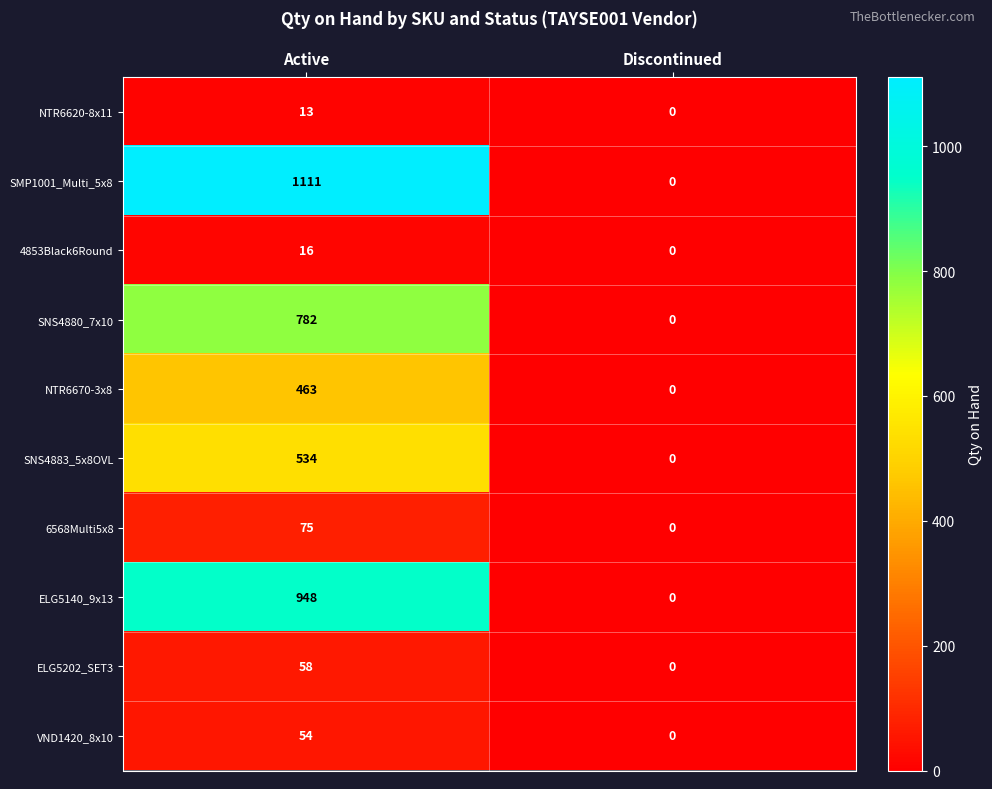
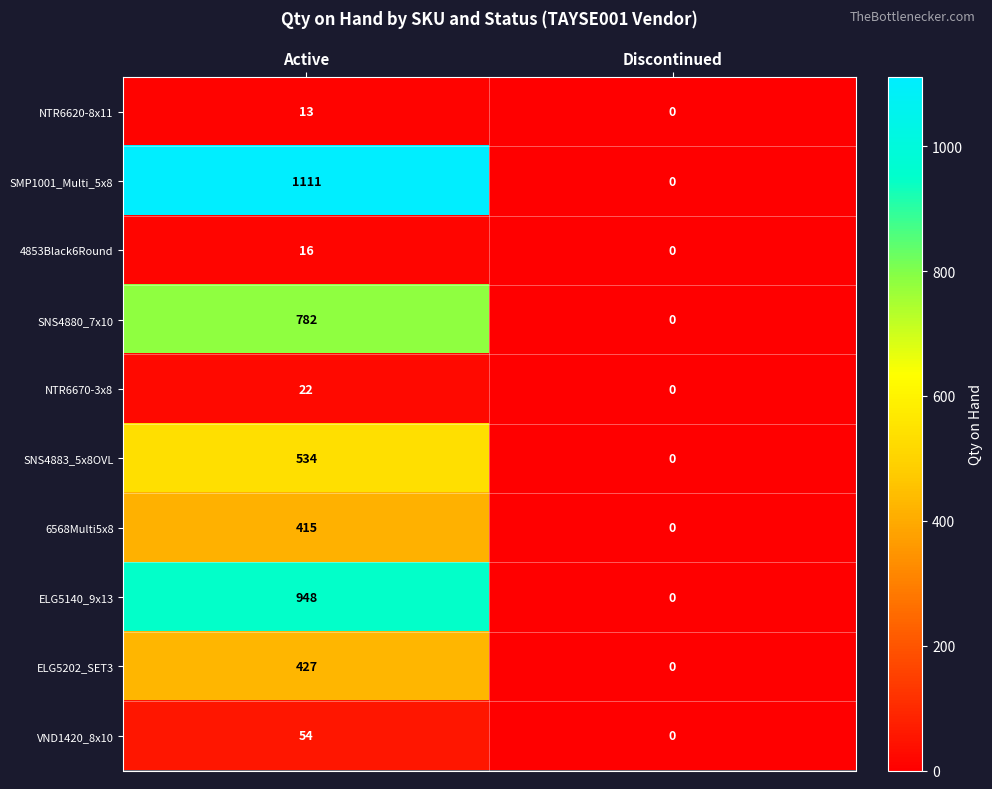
  {
    "NTR6620-8x11": {
      "Active": 13,
      "Discontinued": 0
    },
    "SMP1001_Multi_5x8": {
      "Active": 1111,
      "Discontinued": 0
    },
    "4853Black6Round": {
      "Active": 16,
      "Discontinued": 0
    },
    "SNS4880_7x10": {
      "Active": 782,
      "Discontinued": 0
    },
    "NTR6670-3x8": {
-     "Active": 463,
+     "Active": 22,
      "Discontinued": 0
    },
    "SNS4883_5x8OVL": {
      "Active": 534,
      "Discontinued": 0
    },
    "6568Multi5x8": {
-     "Active": 75,
+     "Active": 415,
      "Discontinued": 0
    },
    "ELG5140_9x13": {
      "Active": 948,
      "Discontinued": 0
    },
    "ELG5202_SET3": {
-     "Active": 58,
+     "Active": 427,
      "Discontinued": 0
    },
    "VND1420_8x10": {
      "Active": 54,
      "Discontinued": 0
    }
  }
